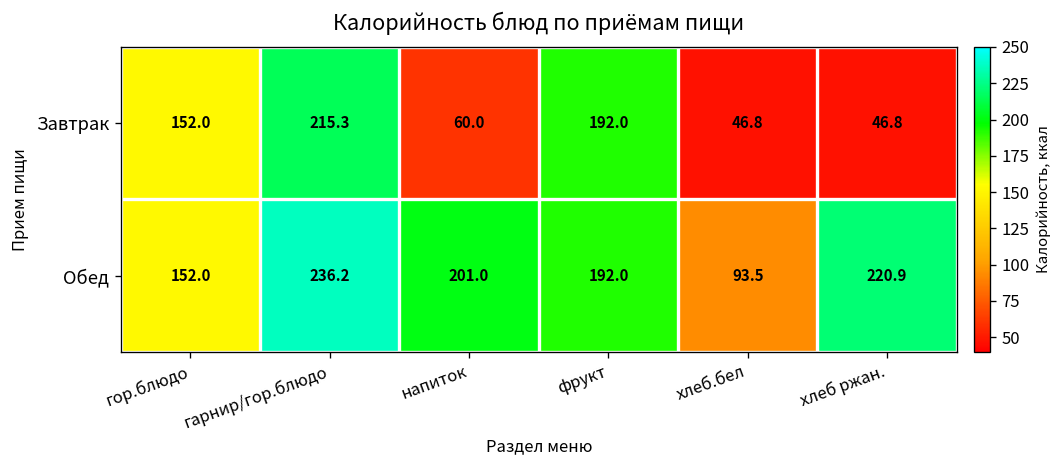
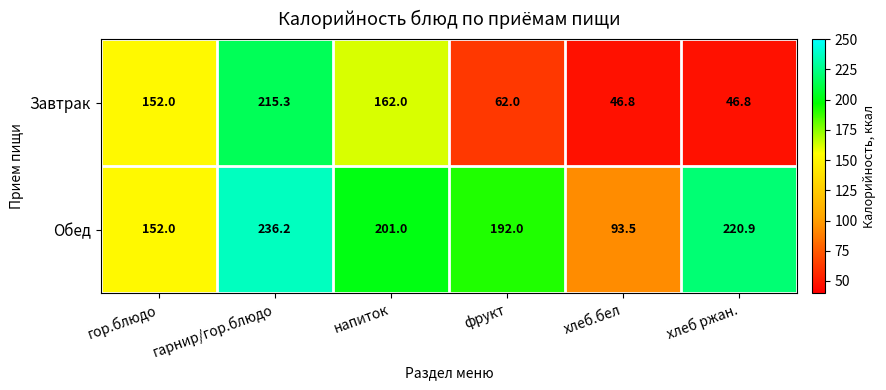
  {
    "Завтрак": {
      "гор.блюдо": 152.0,
      "гарнир/гор.блюдо": 215.3,
-     "напиток": 60.0,
-     "фрукт": 192.0,
+     "напиток": 162.0,
+     "фрукт": 62.0,
      "хлеб.бел": 46.8,
      "хлеб ржан.": 46.8
    },
    "Обед": {
      "гор.блюдо": 152.0,
      "гарнир/гор.блюдо": 236.2,
      "напиток": 201.0,
      "фрукт": 192.0,
      "хлеб.бел": 93.5,
      "хлеб ржан.": 220.9
    }
  }
